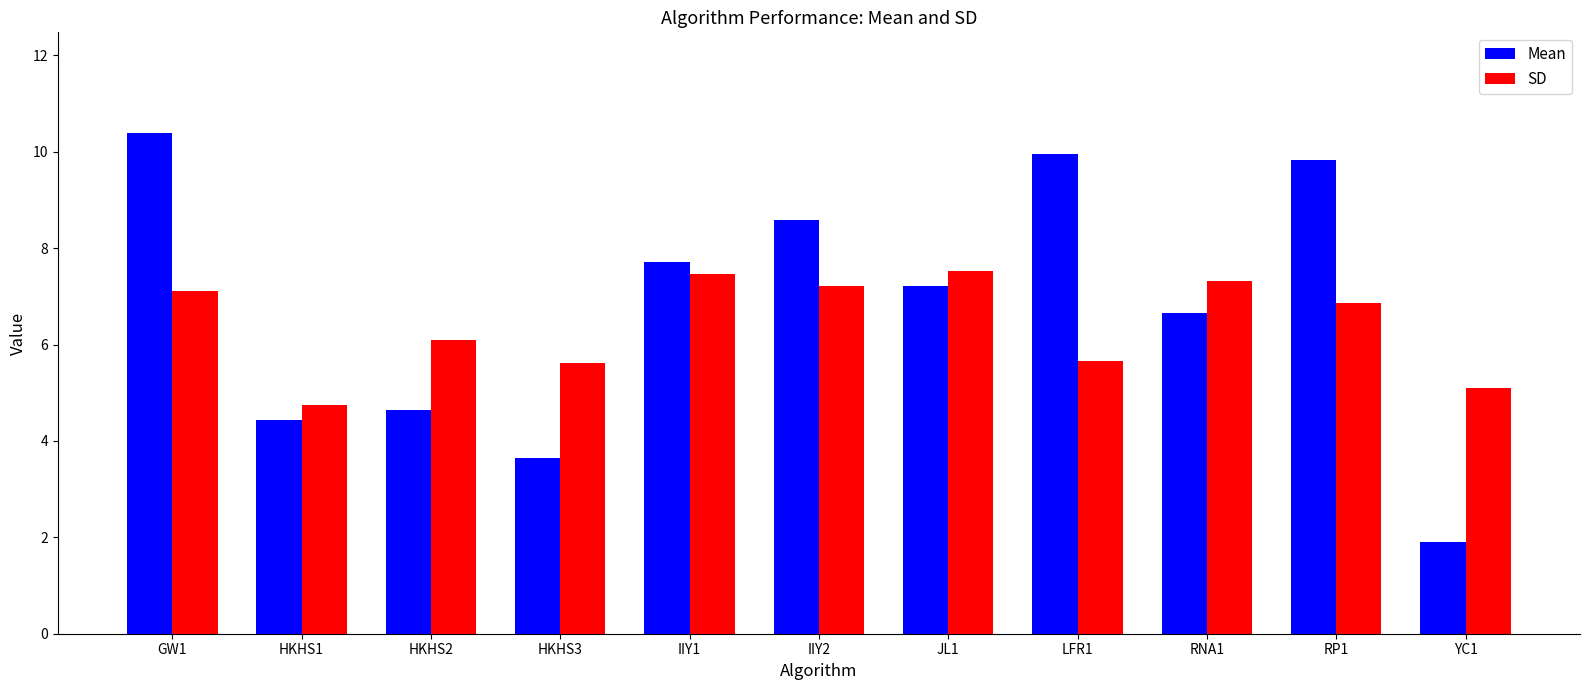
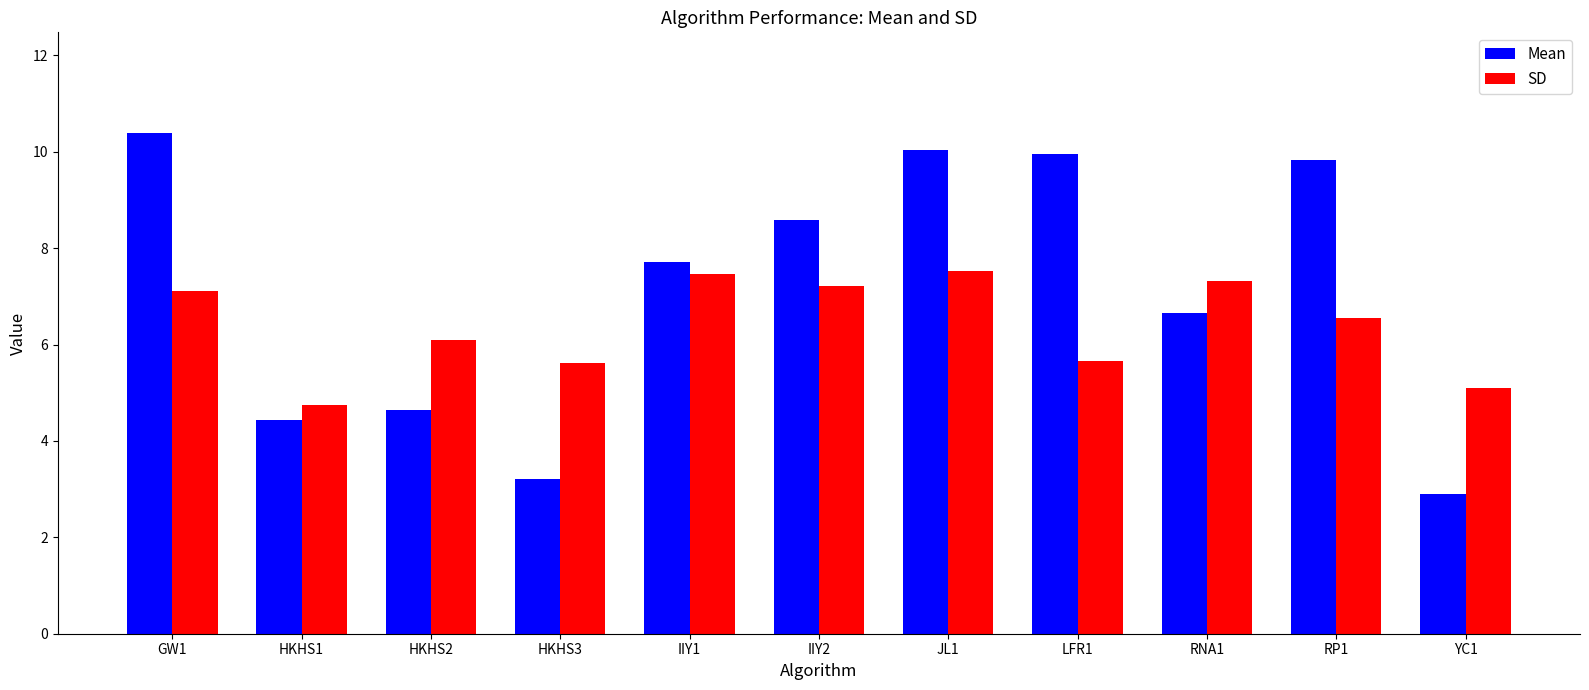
  {
    "Mean": {
      "GW1": 10.4,
      "HKHS1": 4.4,
      "HKHS2": 4.6,
-     "HKHS3": 3.6,
+     "HKHS3": 3.2,
      "IIY1": 7.7,
      "IIY2": 8.6,
-     "JL1": 7.2,
+     "JL1": 10.0,
      "LFR1": 9.9,
      "RNA1": 6.7,
      "RP1": 9.8,
-     "YC1": 1.9
+     "YC1": 2.9
    },
    "SD": {
      "GW1": 7.1,
      "HKHS1": 4.7,
      "HKHS2": 6.1,
      "HKHS3": 5.6,
      "IIY1": 7.5,
      "IIY2": 7.2,
      "JL1": 7.5,
      "LFR1": 5.7,
      "RNA1": 7.3,
-     "RP1": 6.9,
+     "RP1": 6.5,
      "YC1": 5.1
    }
  }
